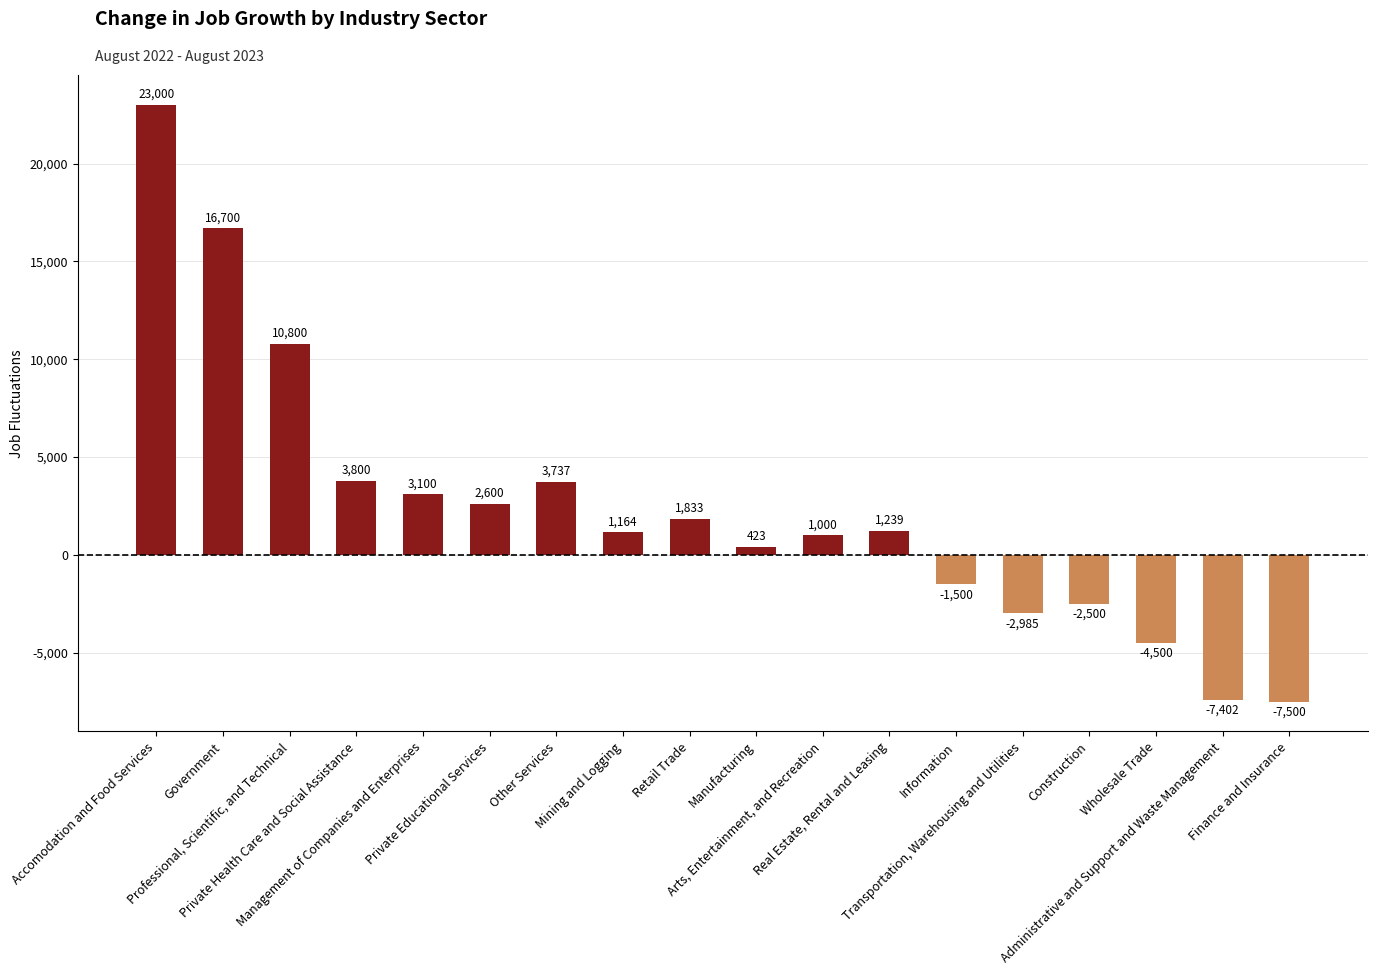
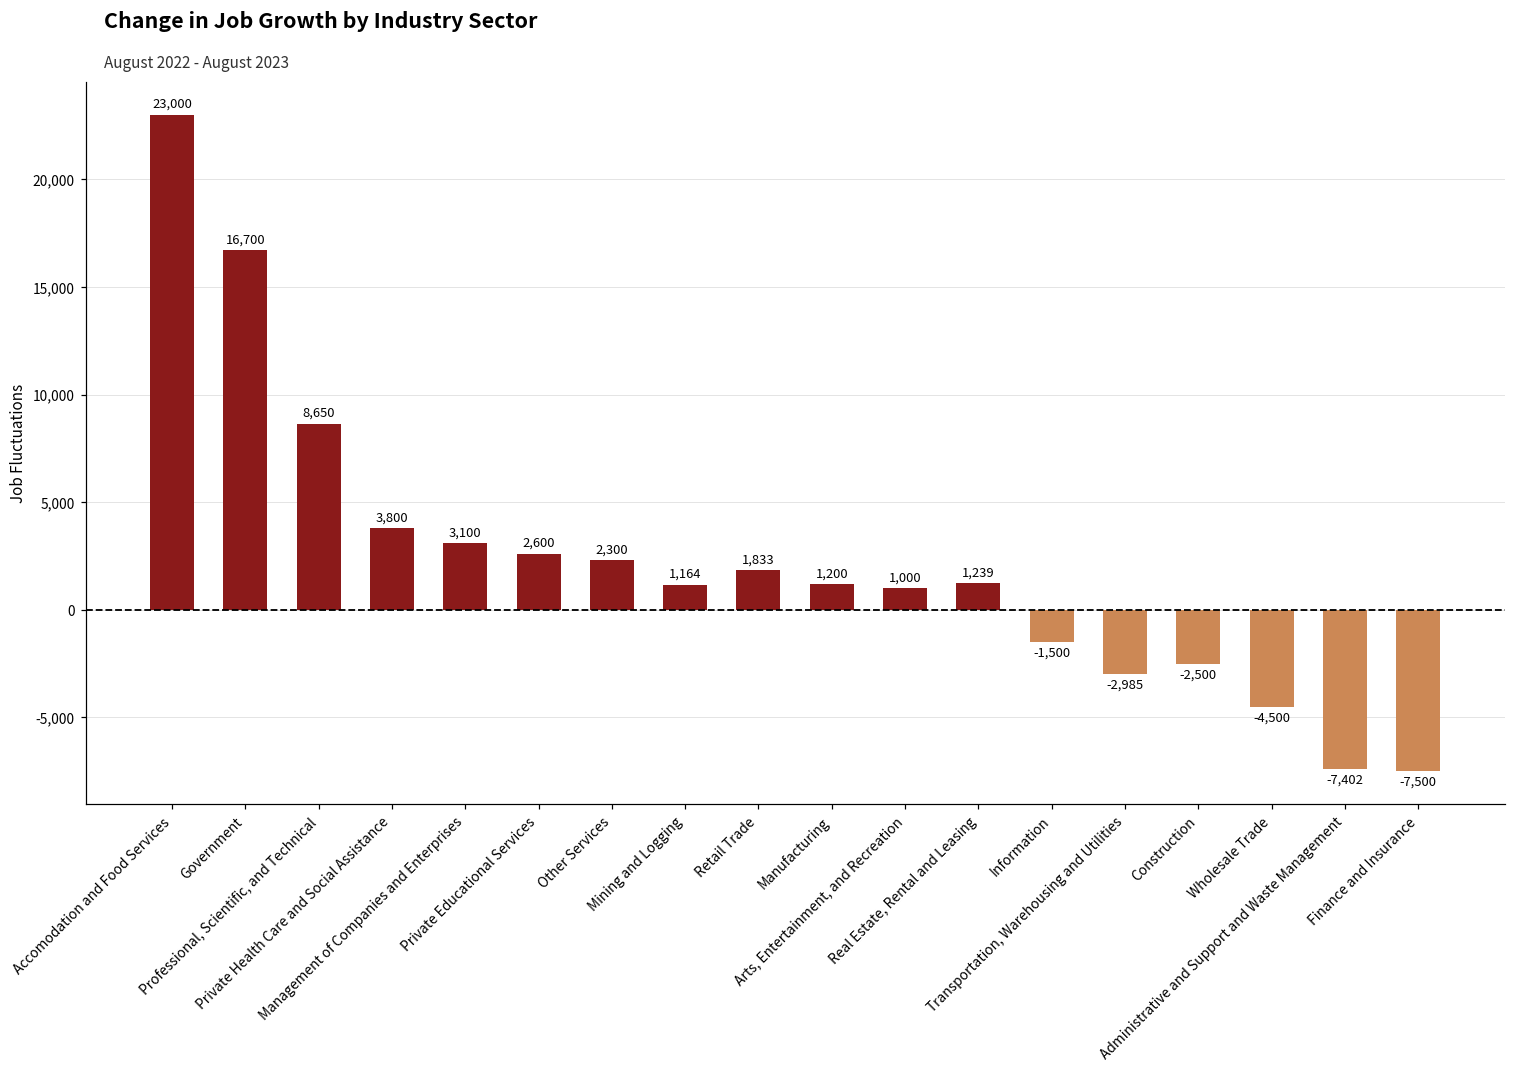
  {
    "Accomodation and Food Services": "23,000",
    "Government": "16,700",
-   "Professional, Scientific, and Technical": "10,800",
+   "Professional, Scientific, and Technical": "8,650",
    "Private Health Care and Social Assistance": "3,800",
    "Management of Companies and Enterprises": "3,100",
    "Private Educational Services": "2,600",
-   "Other Services": "3,737",
+   "Other Services": "2,300",
    "Mining and Logging": "1,164",
    "Retail Trade": "1,833",
-   "Manufacturing": "423",
+   "Manufacturing": "1,200",
    "Arts, Entertainment, and Recreation": "1,000",
    "Real Estate, Rental and Leasing": "1,239",
    "Information": "-1,500",
    "Transportation, Warehousing and Utilities": "-2,985",
    "Construction": "-2,500",
    "Wholesale Trade": "-4,500",
    "Administrative and Support and Waste Management": "-7,402",
    "Finance and Insurance": "-7,500"
  }
